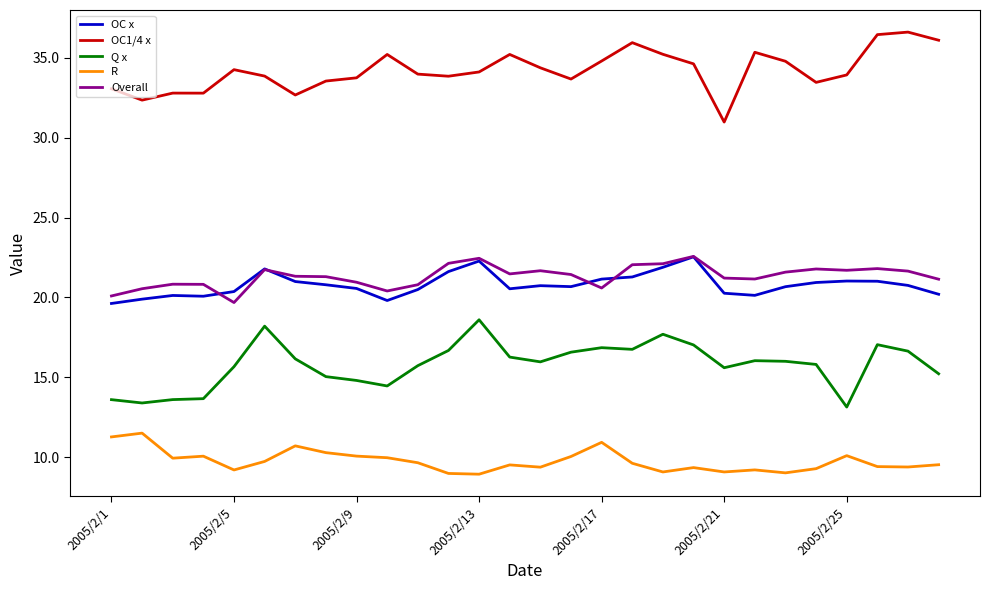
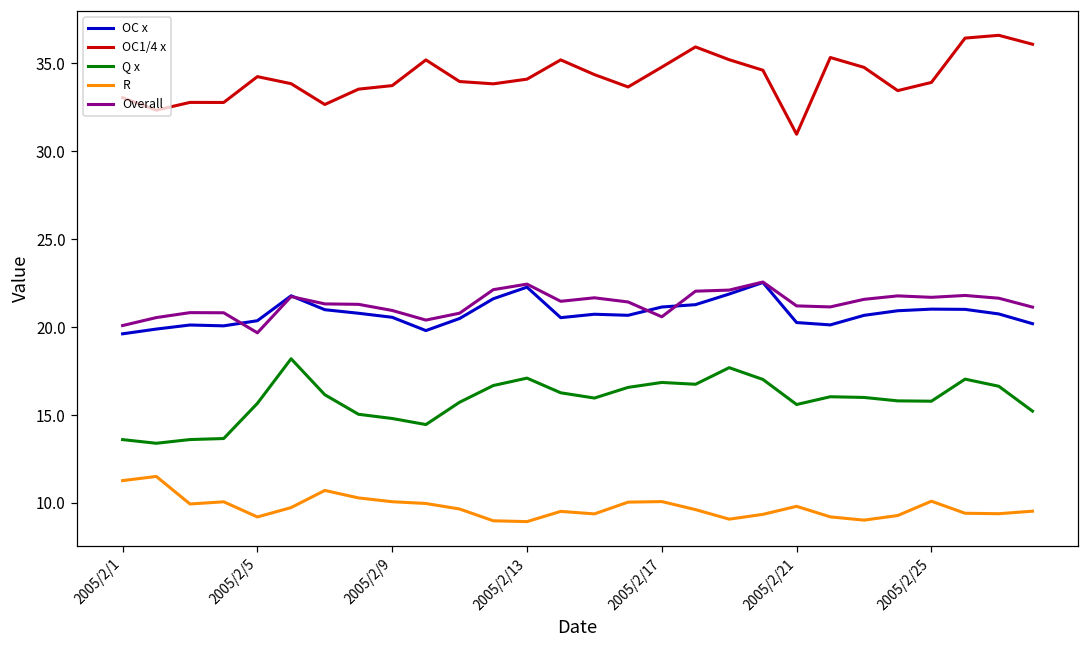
  {
    "OC x": {
      "2005/2/1": 19.6,
      "2005/2/5": 20.4,
      "2005/2/9": 20.6,
      "2005/2/13": 22.3,
      "2005/2/17": 21.1,
      "2005/2/21": 20.3,
      "2005/2/25": 21.0
    },
    "OC1/4 x": {
      "2005/2/5": 34.3,
      "2005/2/9": 33.7,
      "2005/2/13": 34.1,
      "2005/2/17": 34.8,
      "2005/2/21": 31.0,
      "2005/2/25": 33.9
    },
    "Q x": {
      "2005/2/1": 13.6,
      "2005/2/5": 15.7,
      "2005/2/9": 14.8,
-     "2005/2/13": 18.6,
+     "2005/2/13": 17.1,
      "2005/2/17": 16.9,
      "2005/2/21": 15.6,
-     "2005/2/25": 13.1
+     "2005/2/25": 15.8
    },
    "R": {
      "2005/2/1": 11.3,
      "2005/2/5": 9.2,
      "2005/2/9": 10.1,
      "2005/2/13": 8.9,
-     "2005/2/17": 10.9,
-     "2005/2/21": 9.1,
+     "2005/2/17": 10.1,
+     "2005/2/21": 9.8,
      "2005/2/25": 10.1
    },
    "Overall": {
      "2005/2/1": 20.1,
      "2005/2/5": 19.7,
      "2005/2/9": 20.9,
      "2005/2/13": 22.4,
      "2005/2/17": 20.6,
      "2005/2/21": 21.2,
      "2005/2/25": 21.7
    }
  }
